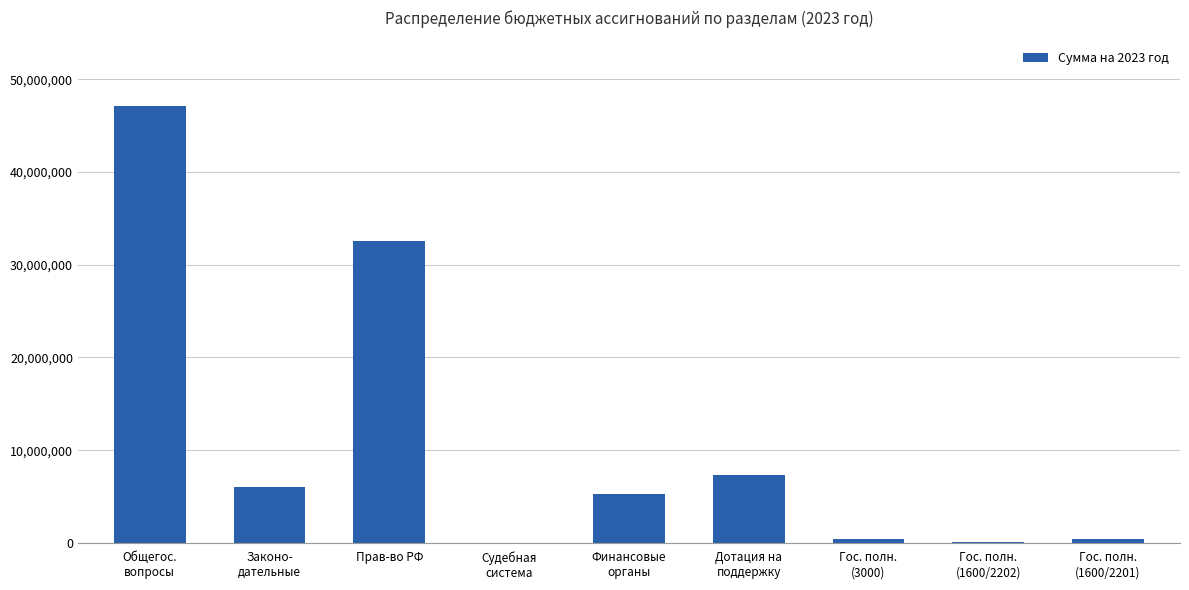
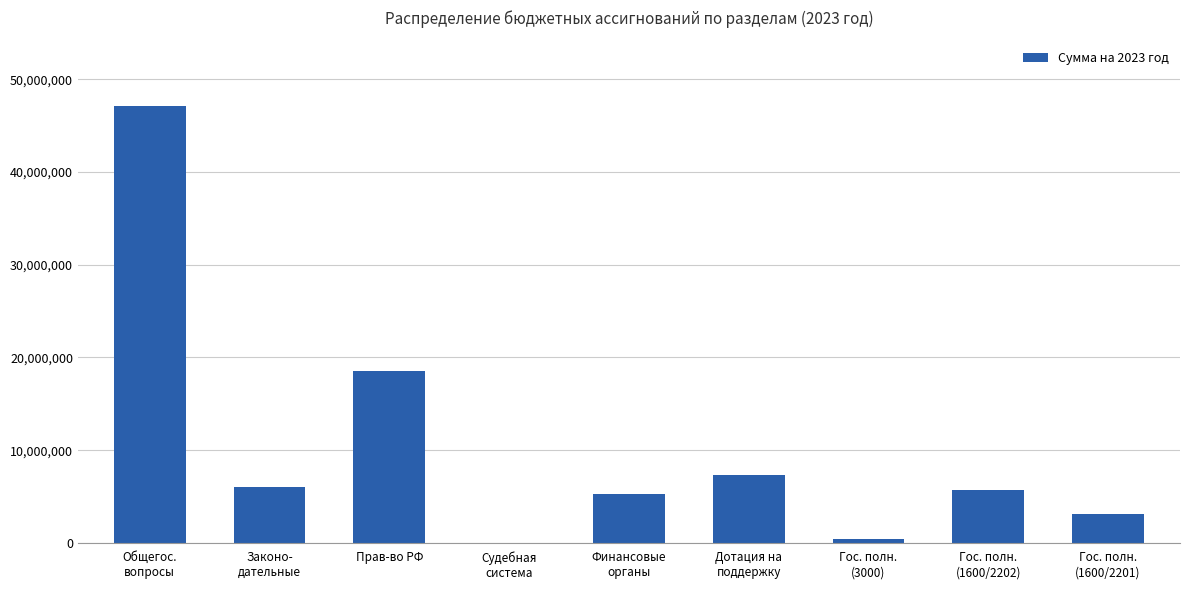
  {
    "Общегос. вопросы": "47,000,000",
    "Законо- дательные": "6,000,000",
-   "Прав-во РФ": "33,000,000",
+   "Прав-во РФ": "19,000,000",
    "Финансовые органы": "5,000,000",
    "Дотация на поддержку": "7,000,000",
    "Гос. полн. (3000)": "0",
-   "Гос. полн. (1600/2202)": "0",
-   "Гос. полн. (1600/2201)": "0"
+   "Гос. полн. (1600/2202)": "6,000,000",
+   "Гос. полн. (1600/2201)": "3,000,000"
  }
